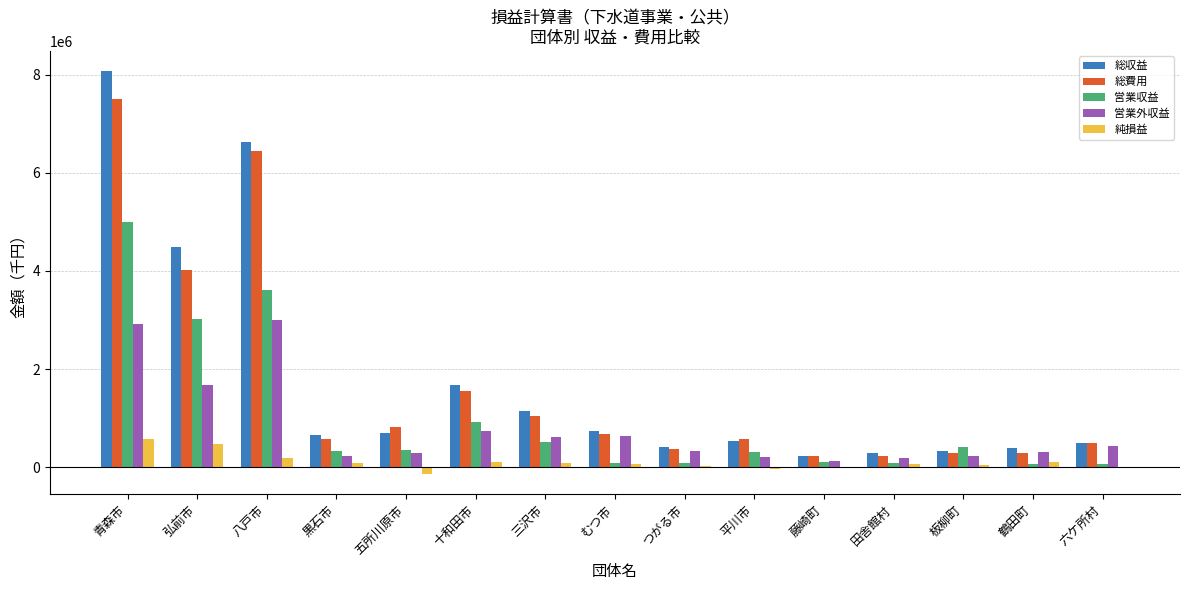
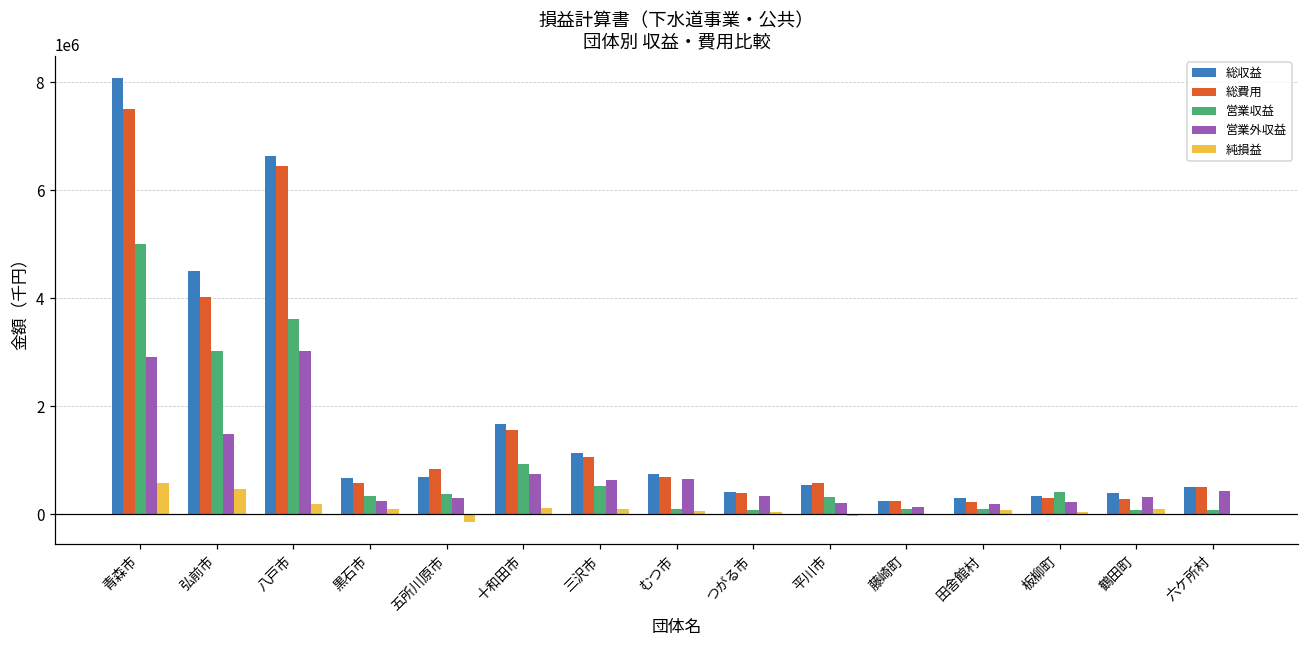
  {
    "総収益": {
      "青森市": 8100000,
      "弘前市": 4500000,
      "八戸市": 6600000,
      "黒石市": 700000,
      "五所川原市": 700000,
      "十和田市": 1700000,
      "三沢市": 1100000,
      "むつ市": 700000,
      "つがる市": 400000,
      "平川市": 500000,
      "藤崎町": 200000,
      "田舎館村": 300000,
      "板柳町": 300000,
      "鶴田町": 400000,
      "六ケ所村": 500000
    },
    "総費用": {
      "青森市": 7500000,
      "弘前市": 4000000,
      "八戸市": 6400000,
      "黒石市": 600000,
      "五所川原市": 800000,
      "十和田市": 1600000,
      "三沢市": 1000000,
      "むつ市": 700000,
      "つがる市": 400000,
      "平川市": 600000,
      "藤崎町": 200000,
      "田舎館村": 200000,
      "板柳町": 300000,
      "鶴田町": 300000,
      "六ケ所村": 500000
    },
    "営業収益": {
      "青森市": 5000000,
      "弘前市": 3000000,
      "八戸市": 3600000,
      "黒石市": 300000,
      "五所川原市": 400000,
      "十和田市": 900000,
      "三沢市": 500000,
      "むつ市": 100000,
      "つがる市": 100000,
      "平川市": 300000,
      "藤崎町": 100000,
      "田舎館村": 100000,
      "板柳町": 400000,
      "鶴田町": 100000,
      "六ケ所村": 100000
    },
    "営業外収益": {
      "青森市": 2900000,
-     "弘前市": 1700000,
+     "弘前市": 1500000,
      "八戸市": 3000000,
      "黒石市": 200000,
      "五所川原市": 300000,
      "十和田市": 700000,
      "三沢市": 600000,
      "むつ市": 600000,
      "つがる市": 300000,
      "平川市": 200000,
      "藤崎町": 100000,
      "田舎館村": 200000,
      "板柳町": 200000,
      "鶴田町": 300000,
      "六ケ所村": 400000
    },
    "純損益": {
      "青森市": 600000,
      "弘前市": 500000,
      "八戸市": 200000,
      "黒石市": 100000,
      "五所川原市": -100000,
      "十和田市": 100000,
      "三沢市": 100000,
      "むつ市": 100000,
      "田舎館村": 100000,
      "鶴田町": 100000
    }
  }
